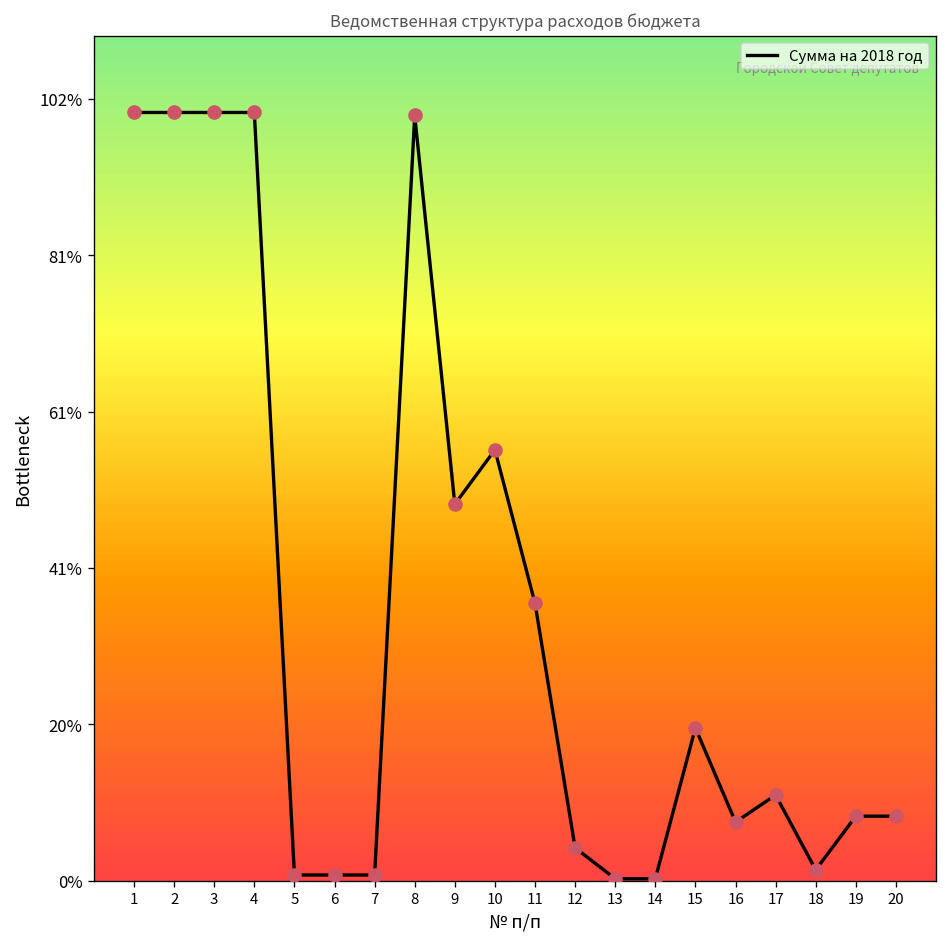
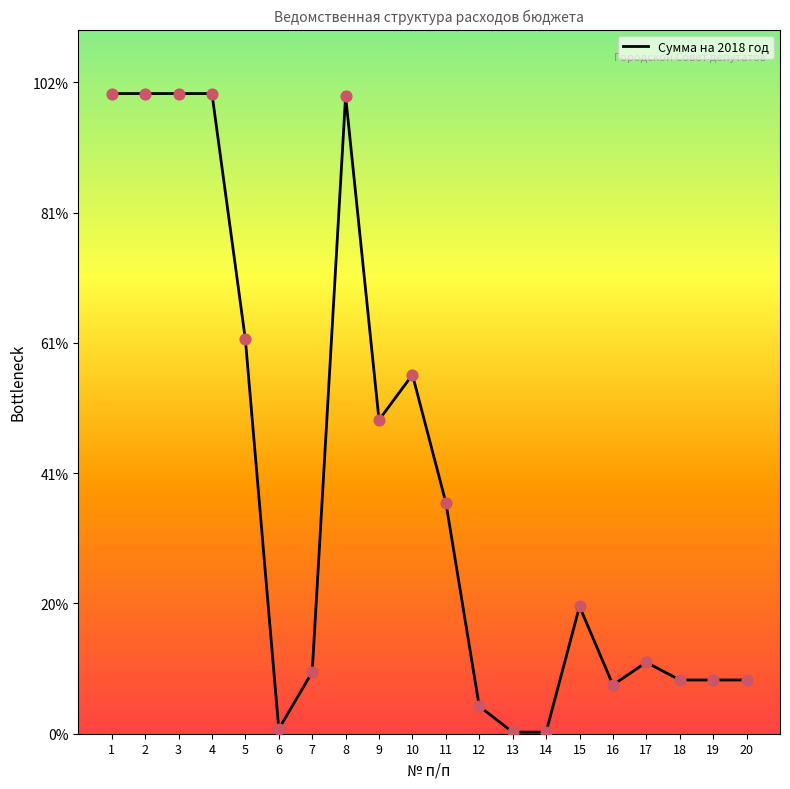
  {
    "1": "100%",
    "2": "100%",
    "3": "100%",
    "4": "100%",
-   "5": "1%",
+   "5": "62%",
    "6": "1%",
-   "7": "1%",
+   "7": "10%",
    "8": "100%",
    "9": "49%",
    "10": "56%",
    "11": "36%",
    "12": "4%",
    "13": "0%",
    "14": "0%",
    "15": "20%",
    "16": "8%",
    "17": "11%",
-   "18": "1%",
+   "18": "8%",
    "19": "8%",
    "20": "8%"
  }
